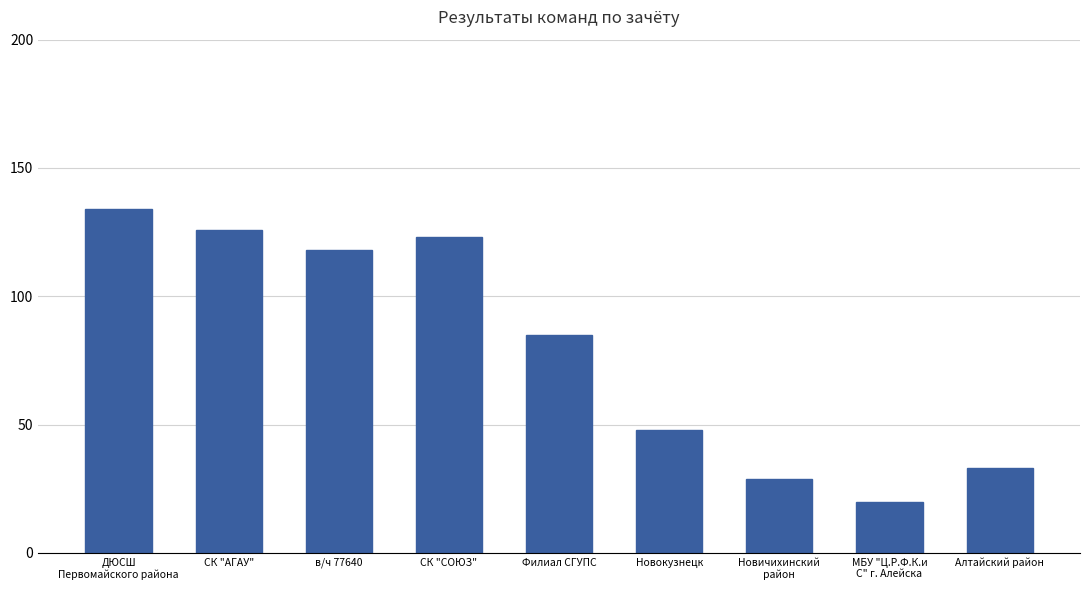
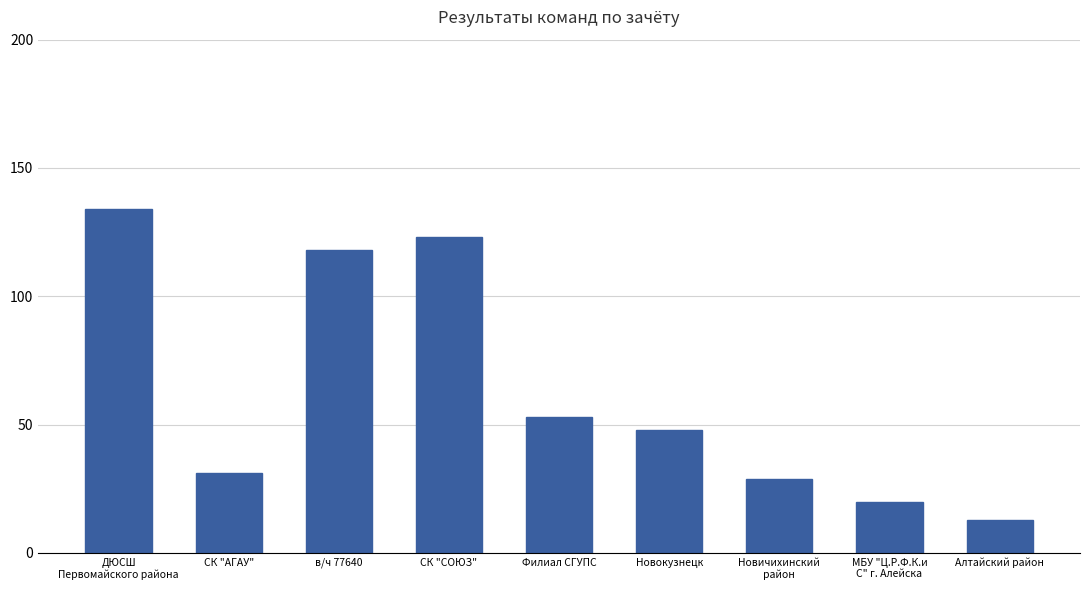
  {
    "ДЮСШ Первомайского района": 134,
-   "СК \"АГАУ\"": 126,
+   "СК \"АГАУ\"": 31,
    "в/ч 77640": 118,
    "СК \"СОЮЗ\"": 123,
-   "Филиал СГУПС": 85,
+   "Филиал СГУПС": 53,
    "Новокузнецк": 48,
    "Новичихинский район": 29,
    "МБУ \"Ц.Р.Ф.К.и С\" г. Алейска": 20,
-   "Алтайский район": 33
+   "Алтайский район": 13
  }
